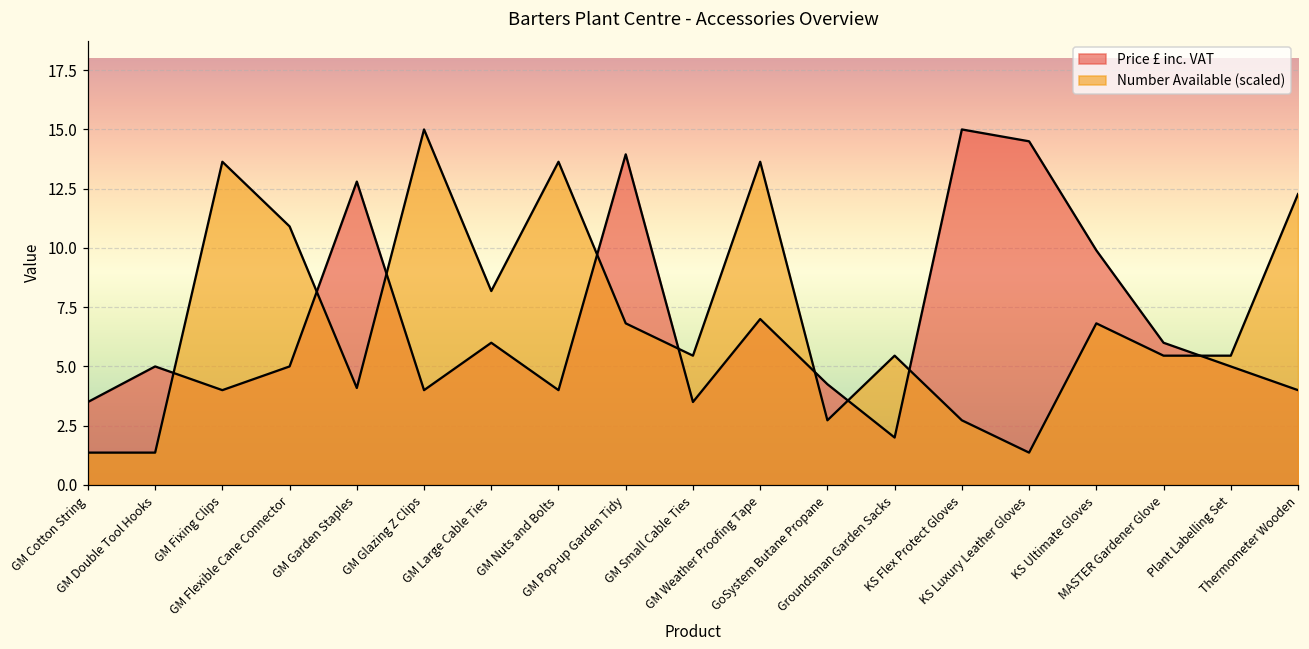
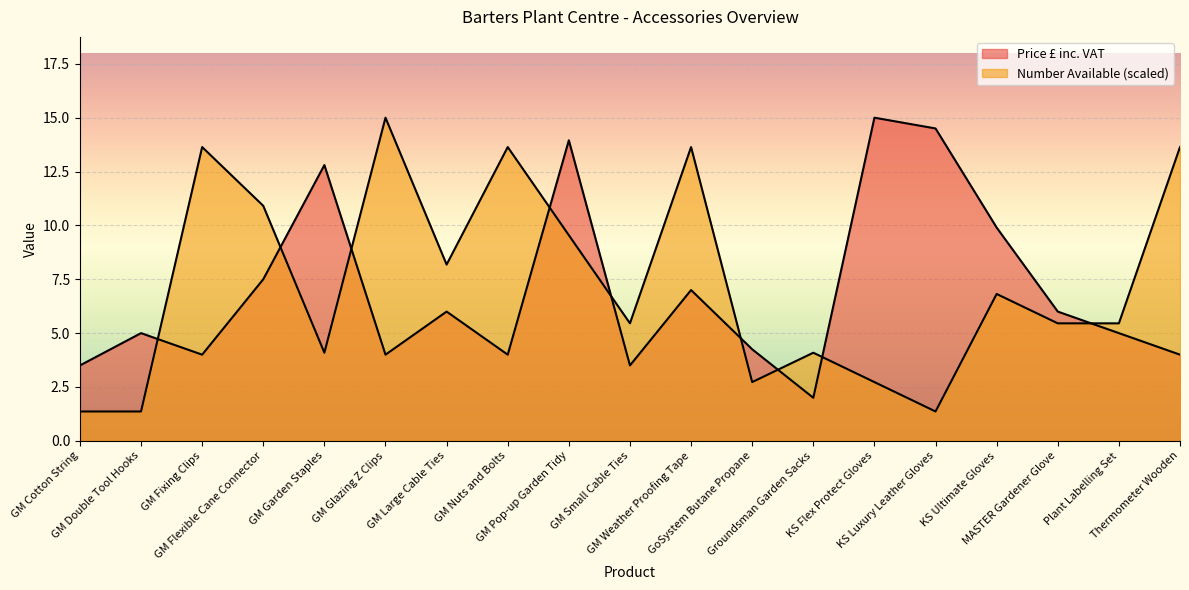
  {
    "Price £ inc. VAT": {
      "GM Cotton String": 3.5,
      "GM Double Tool Hooks": 5.0,
      "GM Fixing Clips": 4.0,
-     "GM Flexible Cane Connector": 5.0,
+     "GM Flexible Cane Connector": 7.5,
      "GM Garden Staples": 12.8,
      "GM Glazing Z Clips": 4.0,
      "GM Large Cable Ties": 6.0,
      "GM Nuts and Bolts": 4.0,
      "GM Pop-up Garden Tidy": 14.0,
      "GM Small Cable Ties": 3.5,
      "GM Weather Proofing Tape": 7.0,
      "GoSystem Butane Propane": 4.3,
      "Groundsman Garden Sacks": 2.0,
      "KS Flex Protect Gloves": 15.0,
      "KS Luxury Leather Gloves": 14.5,
      "KS Ultimate Gloves": 9.9,
      "MASTER Gardener Glove": 6.0,
      "Plant Labelling Set": 5.0,
      "Thermometer Wooden": 4.0
    },
    "Number Available (scaled)": {
      "GM Cotton String": 1.4,
      "GM Double Tool Hooks": 1.4,
      "GM Fixing Clips": 13.6,
      "GM Flexible Cane Connector": 10.9,
      "GM Garden Staples": 4.1,
      "GM Glazing Z Clips": 15.0,
      "GM Large Cable Ties": 8.2,
      "GM Nuts and Bolts": 13.6,
-     "GM Pop-up Garden Tidy": 6.8,
+     "GM Pop-up Garden Tidy": 9.5,
      "GM Small Cable Ties": 5.5,
      "GM Weather Proofing Tape": 13.6,
      "GoSystem Butane Propane": 2.7,
-     "Groundsman Garden Sacks": 5.5,
+     "Groundsman Garden Sacks": 4.1,
      "KS Flex Protect Gloves": 2.7,
      "KS Luxury Leather Gloves": 1.4,
      "KS Ultimate Gloves": 6.8,
      "MASTER Gardener Glove": 5.5,
      "Plant Labelling Set": 5.5,
-     "Thermometer Wooden": 12.3
+     "Thermometer Wooden": 13.6
    }
  }
